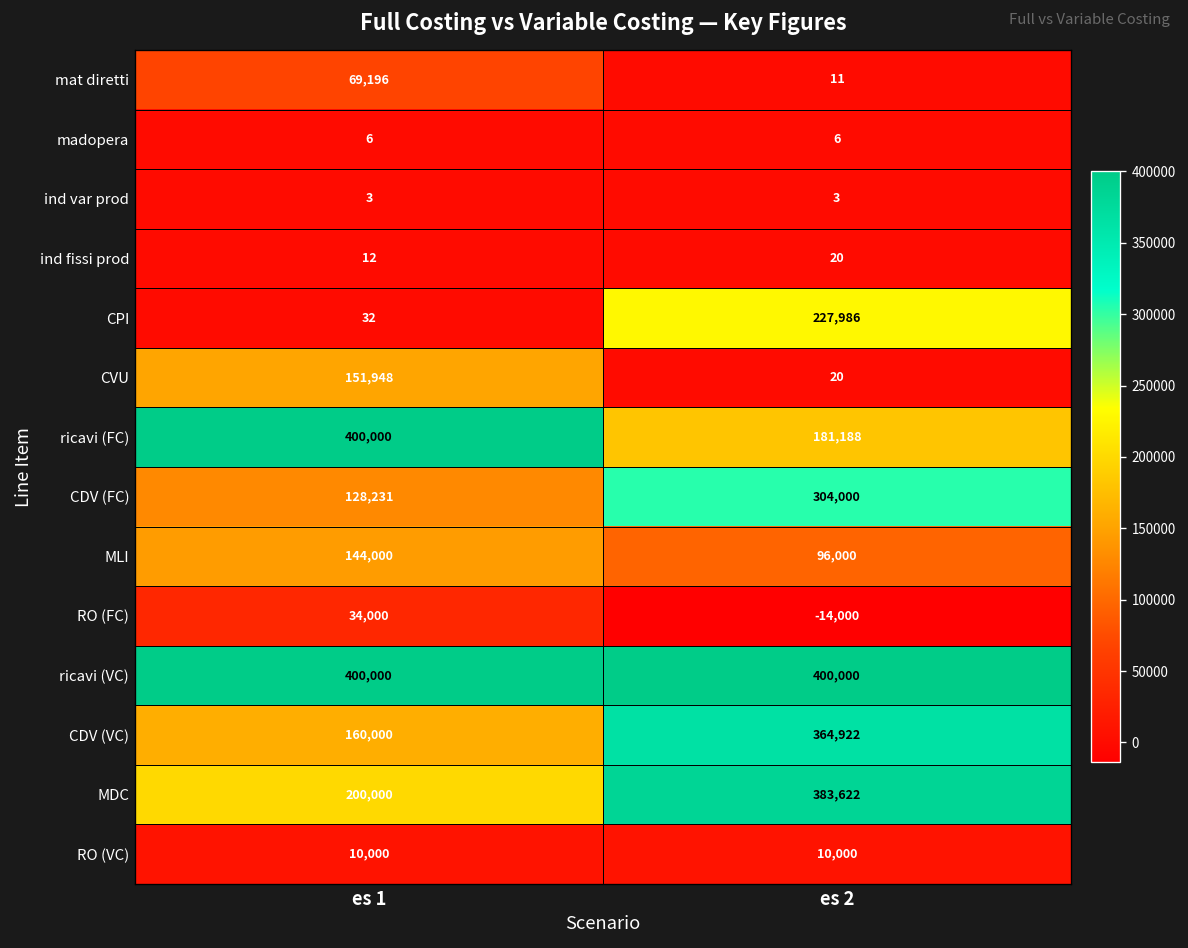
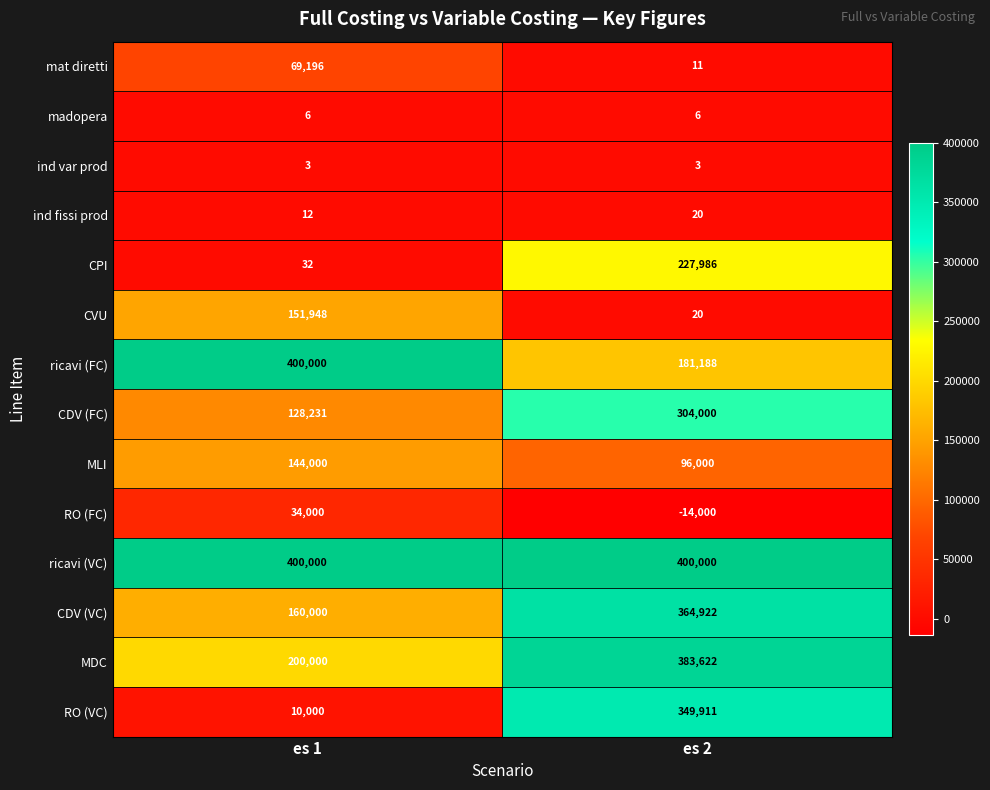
  {
    "mat diretti": {
      "es 1": "69,196",
      "es 2": "11"
    },
    "madopera": {
      "es 1": "6",
      "es 2": "6"
    },
    "ind var prod": {
      "es 1": "3",
      "es 2": "3"
    },
    "ind fissi prod": {
      "es 1": "12",
      "es 2": "20"
    },
    "CPI": {
      "es 1": "32",
      "es 2": "227,986"
    },
    "CVU": {
      "es 1": "151,948",
      "es 2": "20"
    },
    "ricavi (FC)": {
      "es 1": "400,000",
      "es 2": "181,188"
    },
    "CDV (FC)": {
      "es 1": "128,231",
      "es 2": "304,000"
    },
    "MLI": {
      "es 1": "144,000",
      "es 2": "96,000"
    },
    "RO (FC)": {
      "es 1": "34,000",
      "es 2": "-14,000"
    },
    "ricavi (VC)": {
      "es 1": "400,000",
      "es 2": "400,000"
    },
    "CDV (VC)": {
      "es 1": "160,000",
      "es 2": "364,922"
    },
    "MDC": {
      "es 1": "200,000",
      "es 2": "383,622"
    },
    "RO (VC)": {
      "es 1": "10,000",
-     "es 2": "10,000"
+     "es 2": "349,911"
    }
  }
